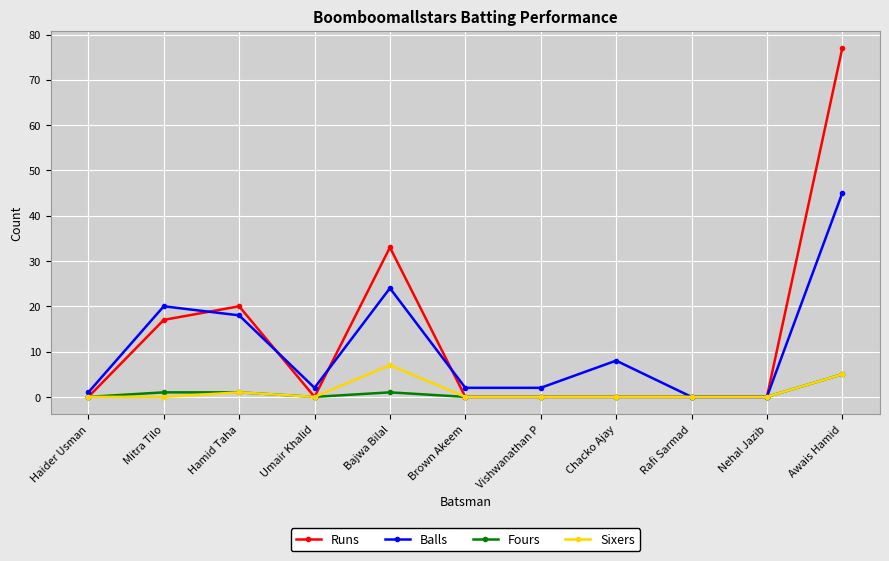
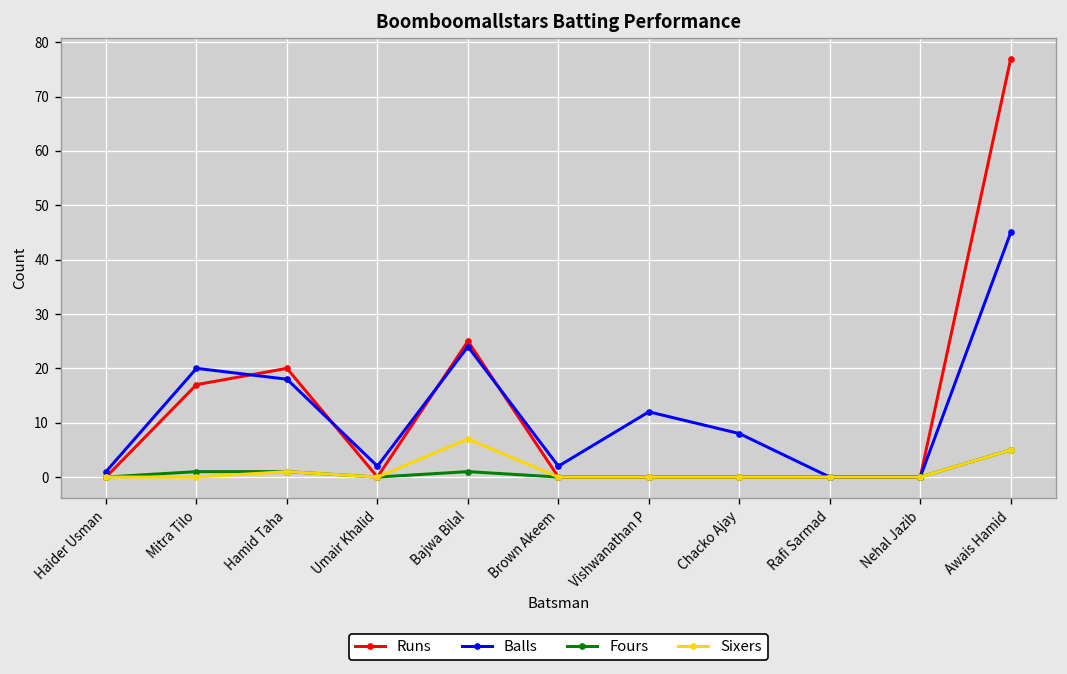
  {
    "Runs": {
      "Mitra Tilo": 17,
      "Hamid Taha": 20,
-     "Bajwa Bilal": 33,
+     "Bajwa Bilal": 25,
      "Awais Hamid": 77
    },
    "Balls": {
      "Haider Usman": 1,
      "Mitra Tilo": 20,
      "Hamid Taha": 18,
      "Umair Khalid": 2,
      "Bajwa Bilal": 24,
      "Brown Akeem": 2,
-     "Vishwanathan P": 2,
+     "Vishwanathan P": 12,
      "Chacko Ajay": 8,
      "Awais Hamid": 45
    },
    "Fours": {
      "Mitra Tilo": 1,
      "Bajwa Bilal": 1
    },
    "Sixers": {
      "Mitra Tilo": 0,
      "Bajwa Bilal": 7
    }
  }
